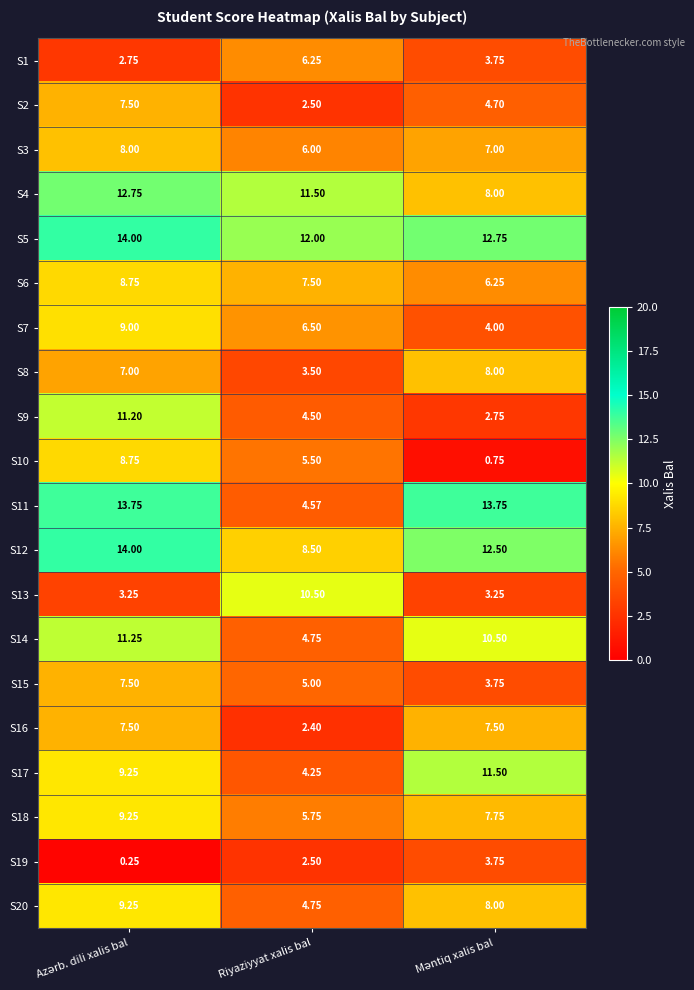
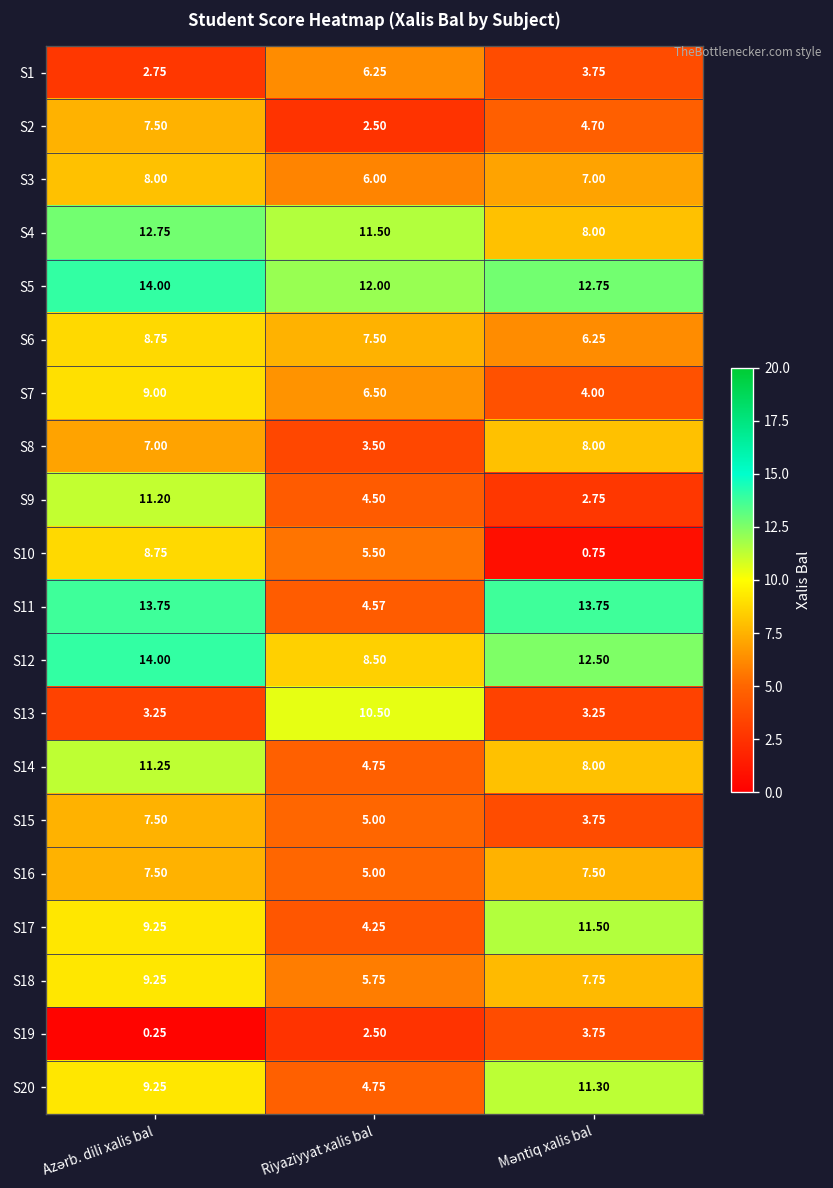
  {
    "S1": {
      "Azərb. dili xalis bal": 2.75,
      "Riyaziyyat xalis bal": 6.25,
      "Məntiq xalis bal": 3.75
    },
    "S2": {
      "Azərb. dili xalis bal": 7.50,
      "Riyaziyyat xalis bal": 2.50,
      "Məntiq xalis bal": 4.70
    },
    "S3": {
      "Azərb. dili xalis bal": 8.00,
      "Riyaziyyat xalis bal": 6.00,
      "Məntiq xalis bal": 7.00
    },
    "S4": {
      "Azərb. dili xalis bal": 12.75,
      "Riyaziyyat xalis bal": 11.50,
      "Məntiq xalis bal": 8.00
    },
    "S5": {
      "Azərb. dili xalis bal": 14.00,
      "Riyaziyyat xalis bal": 12.00,
      "Məntiq xalis bal": 12.75
    },
    "S6": {
      "Azərb. dili xalis bal": 8.75,
      "Riyaziyyat xalis bal": 7.50,
      "Məntiq xalis bal": 6.25
    },
    "S7": {
      "Azərb. dili xalis bal": 9.00,
      "Riyaziyyat xalis bal": 6.50,
      "Məntiq xalis bal": 4.00
    },
    "S8": {
      "Azərb. dili xalis bal": 7.00,
      "Riyaziyyat xalis bal": 3.50,
      "Məntiq xalis bal": 8.00
    },
    "S9": {
      "Azərb. dili xalis bal": 11.20,
      "Riyaziyyat xalis bal": 4.50,
      "Məntiq xalis bal": 2.75
    },
    "S10": {
      "Azərb. dili xalis bal": 8.75,
      "Riyaziyyat xalis bal": 5.50,
      "Məntiq xalis bal": 0.75
    },
    "S11": {
      "Azərb. dili xalis bal": 13.75,
      "Riyaziyyat xalis bal": 4.57,
      "Məntiq xalis bal": 13.75
    },
    "S12": {
      "Azərb. dili xalis bal": 14.00,
      "Riyaziyyat xalis bal": 8.50,
      "Məntiq xalis bal": 12.50
    },
    "S13": {
      "Azərb. dili xalis bal": 3.25,
      "Riyaziyyat xalis bal": 10.50,
      "Məntiq xalis bal": 3.25
    },
    "S14": {
      "Azərb. dili xalis bal": 11.25,
      "Riyaziyyat xalis bal": 4.75,
-     "Məntiq xalis bal": 10.50
+     "Məntiq xalis bal": 8.00
    },
    "S15": {
      "Azərb. dili xalis bal": 7.50,
      "Riyaziyyat xalis bal": 5.00,
      "Məntiq xalis bal": 3.75
    },
    "S16": {
      "Azərb. dili xalis bal": 7.50,
-     "Riyaziyyat xalis bal": 2.40,
+     "Riyaziyyat xalis bal": 5.00,
      "Məntiq xalis bal": 7.50
    },
    "S17": {
      "Azərb. dili xalis bal": 9.25,
      "Riyaziyyat xalis bal": 4.25,
      "Məntiq xalis bal": 11.50
    },
    "S18": {
      "Azərb. dili xalis bal": 9.25,
      "Riyaziyyat xalis bal": 5.75,
      "Məntiq xalis bal": 7.75
    },
    "S19": {
      "Azərb. dili xalis bal": 0.25,
      "Riyaziyyat xalis bal": 2.50,
      "Məntiq xalis bal": 3.75
    },
    "S20": {
      "Azərb. dili xalis bal": 9.25,
      "Riyaziyyat xalis bal": 4.75,
-     "Məntiq xalis bal": 8.00
+     "Məntiq xalis bal": 11.30
    }
  }
